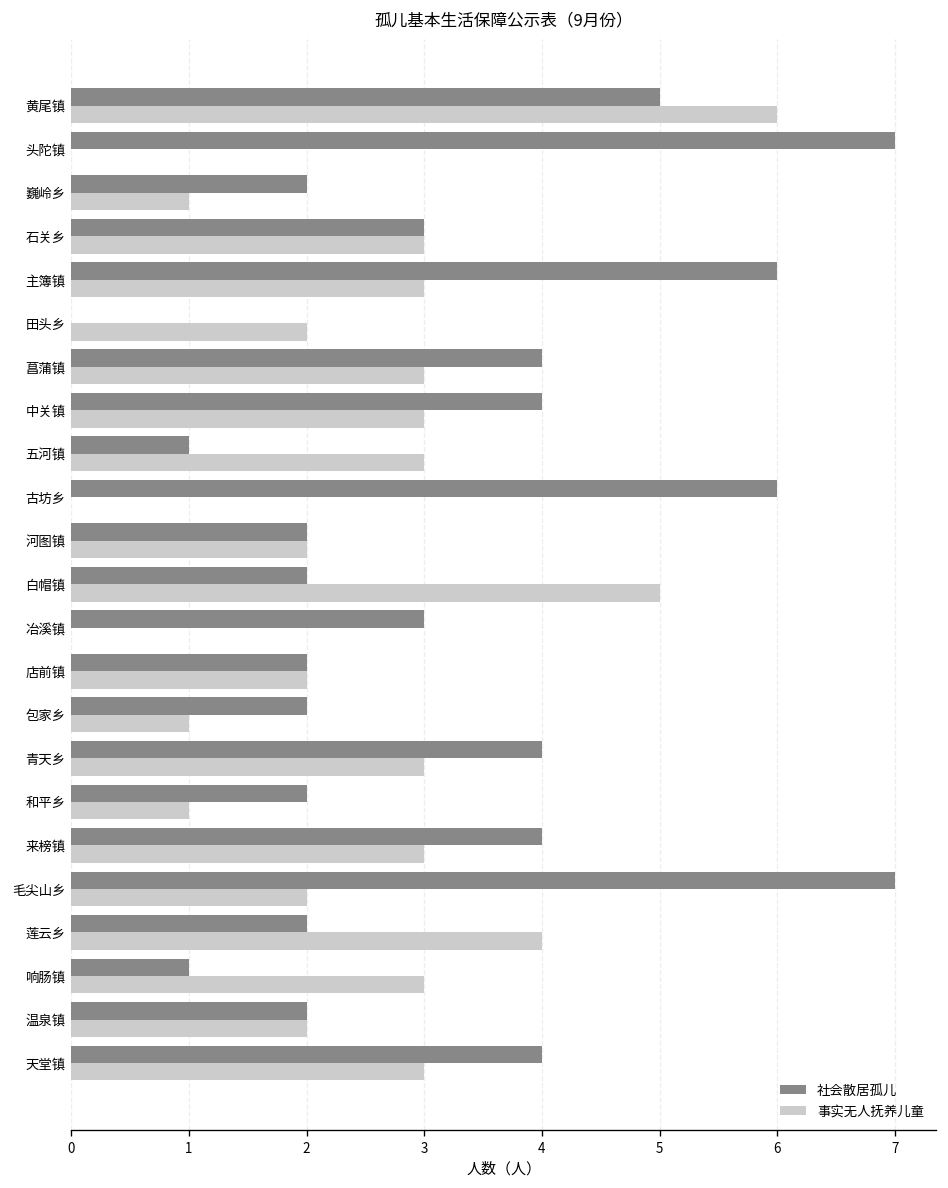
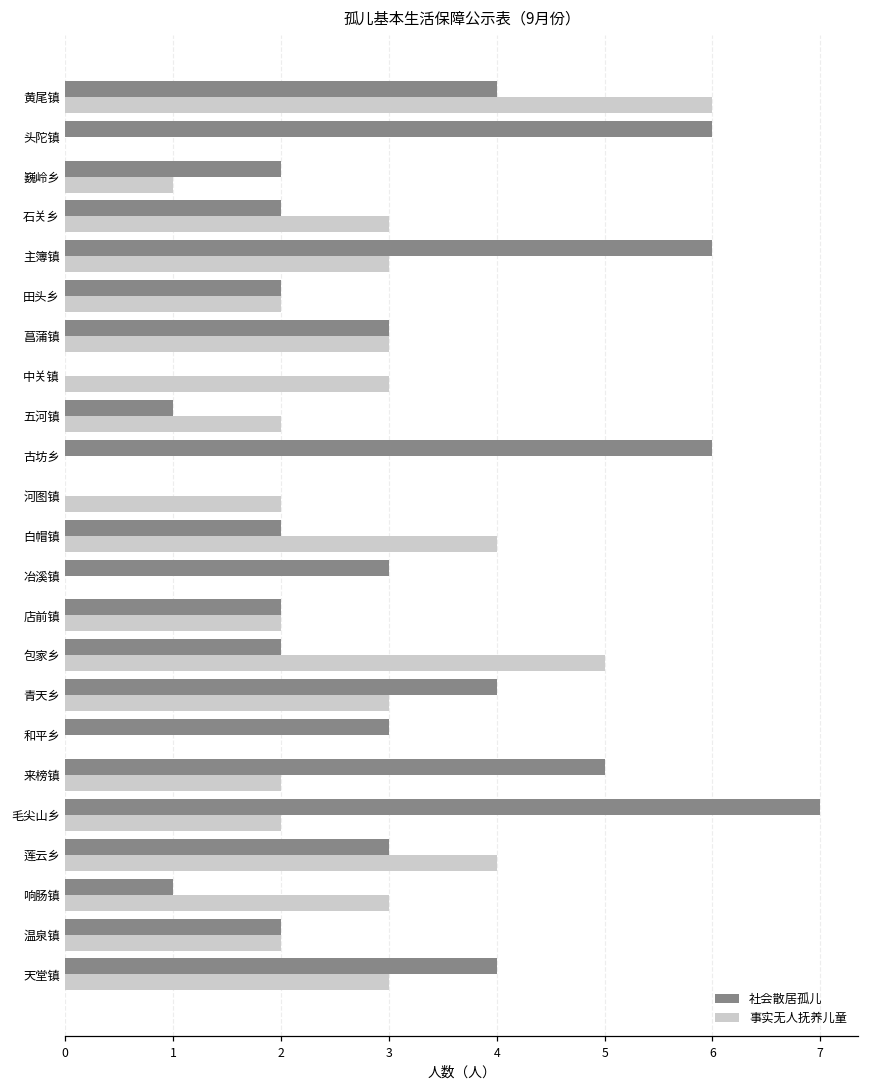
  {
    "社会散居孤儿": {
-     "黄尾镇": 5,
-     "头陀镇": 7,
+     "黄尾镇": 4,
+     "头陀镇": 6,
      "巍岭乡": 2,
-     "石关乡": 3,
+     "石关乡": 2,
      "主簿镇": 6,
-     "田头乡": 0,
-     "菖蒲镇": 4,
-     "中关镇": 4,
+     "田头乡": 2,
+     "菖蒲镇": 3,
+     "中关镇": 0,
      "五河镇": 1,
      "古坊乡": 6,
-     "河图镇": 2,
+     "河图镇": 0,
      "白帽镇": 2,
      "冶溪镇": 3,
      "店前镇": 2,
      "包家乡": 2,
      "青天乡": 4,
-     "和平乡": 2,
-     "来榜镇": 4,
+     "和平乡": 3,
+     "来榜镇": 5,
      "毛尖山乡": 7,
-     "莲云乡": 2,
+     "莲云乡": 3,
      "响肠镇": 1,
      "温泉镇": 2,
      "天堂镇": 4
    },
    "事实无人抚养儿童": {
      "黄尾镇": 6,
      "头陀镇": 0,
      "巍岭乡": 1,
      "石关乡": 3,
      "主簿镇": 3,
      "田头乡": 2,
      "菖蒲镇": 3,
      "中关镇": 3,
-     "五河镇": 3,
+     "五河镇": 2,
      "古坊乡": 0,
      "河图镇": 2,
-     "白帽镇": 5,
+     "白帽镇": 4,
      "冶溪镇": 0,
      "店前镇": 2,
-     "包家乡": 1,
+     "包家乡": 5,
      "青天乡": 3,
-     "和平乡": 1,
-     "来榜镇": 3,
+     "和平乡": 0,
+     "来榜镇": 2,
      "毛尖山乡": 2,
      "莲云乡": 4,
      "响肠镇": 3,
      "温泉镇": 2,
      "天堂镇": 3
    }
  }
